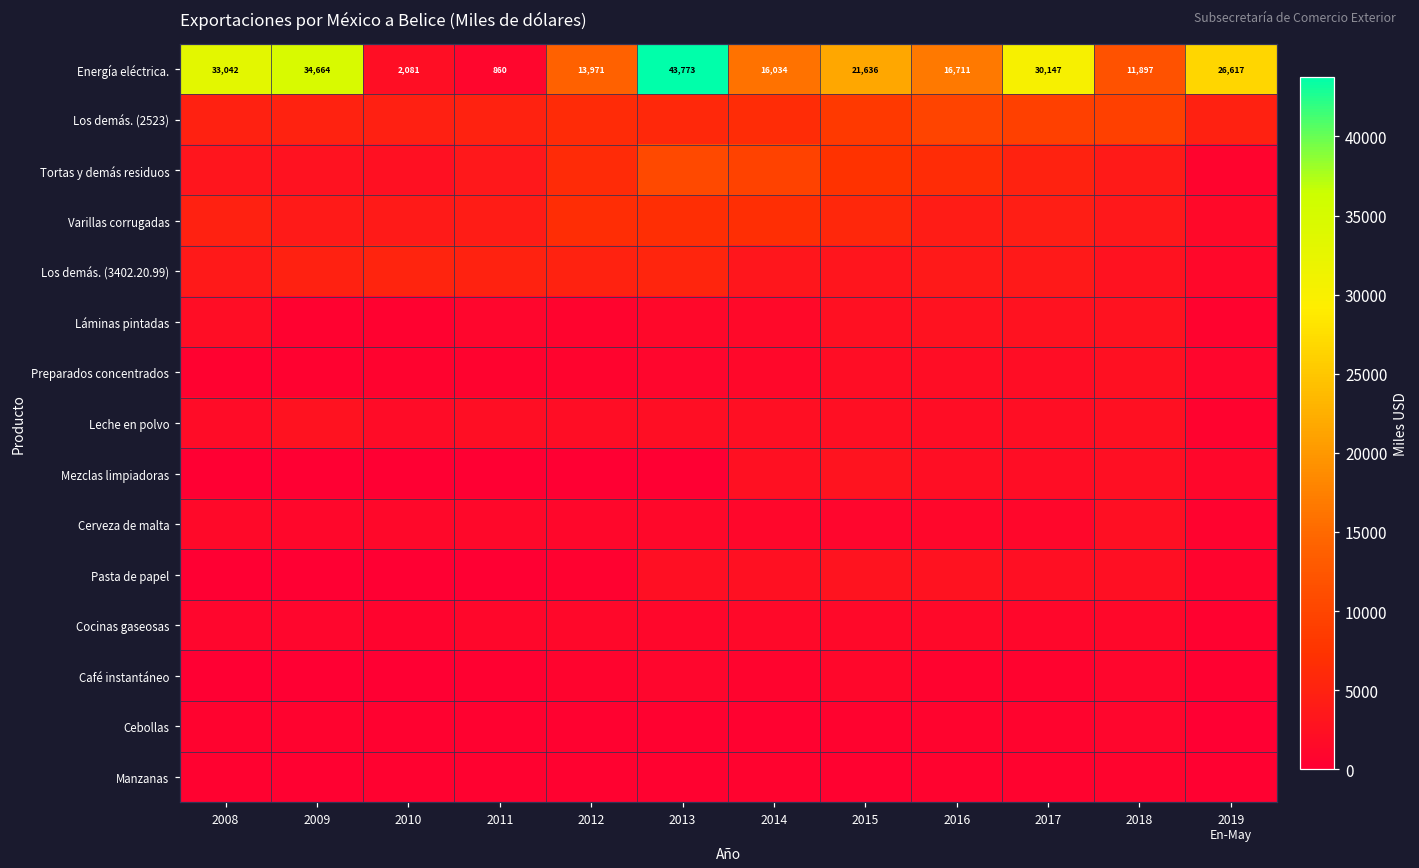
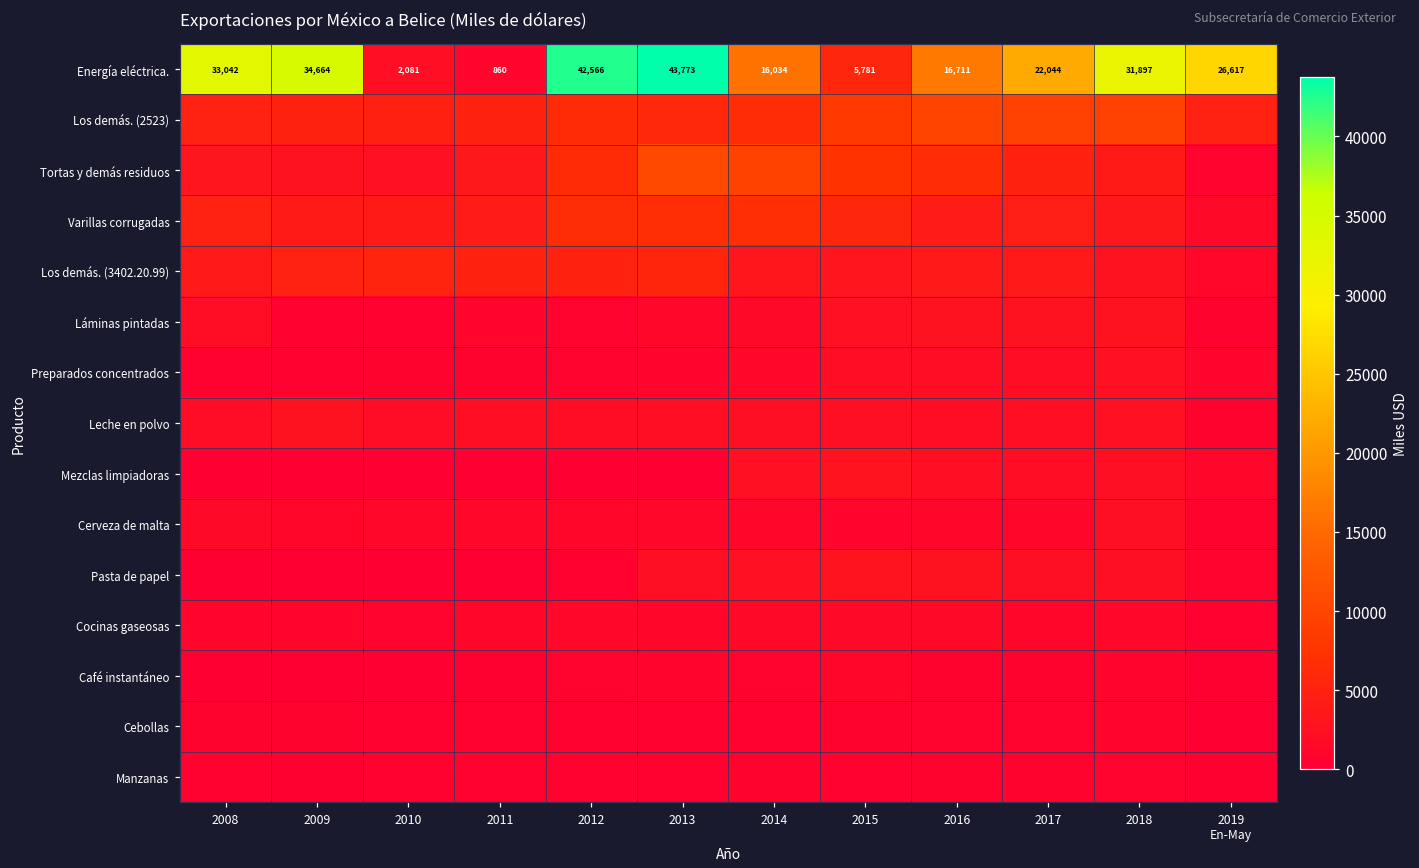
  {
    "Energía eléctrica.": {
      "2008": "33,042",
      "2009": "34,664",
      "2010": "2,081",
      "2011": "860",
-     "2012": "13,971",
+     "2012": "42,566",
      "2013": "43,773",
      "2014": "16,034",
-     "2015": "21,636",
+     "2015": "5,781",
      "2016": "16,711",
-     "2017": "30,147",
-     "2018": "11,897",
+     "2017": "22,044",
+     "2018": "31,897",
      "2019 En-May": "26,617"
    }
  }
